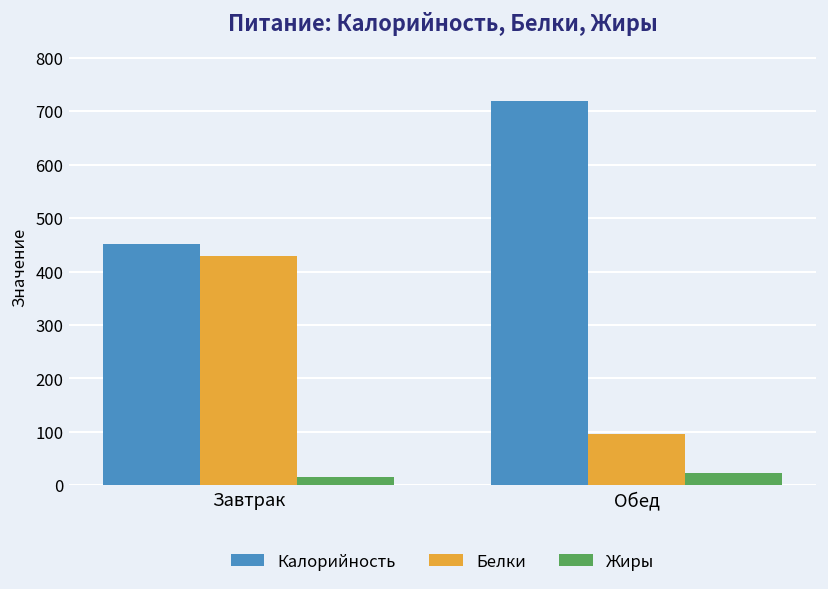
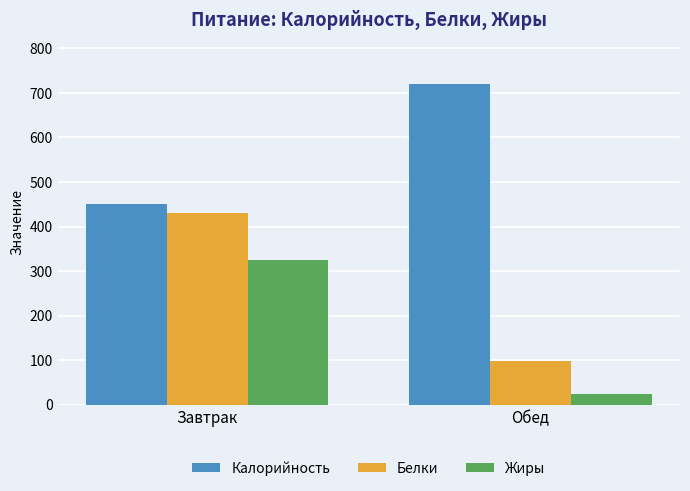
  {
    "Калорийность": {
      "Завтрак": 450,
      "Обед": 720
    },
    "Белки": {
      "Завтрак": 430,
      "Обед": 100
    },
    "Жиры": {
-     "Завтрак": 20,
+     "Завтрак": 320,
      "Обед": 20
    }
  }
